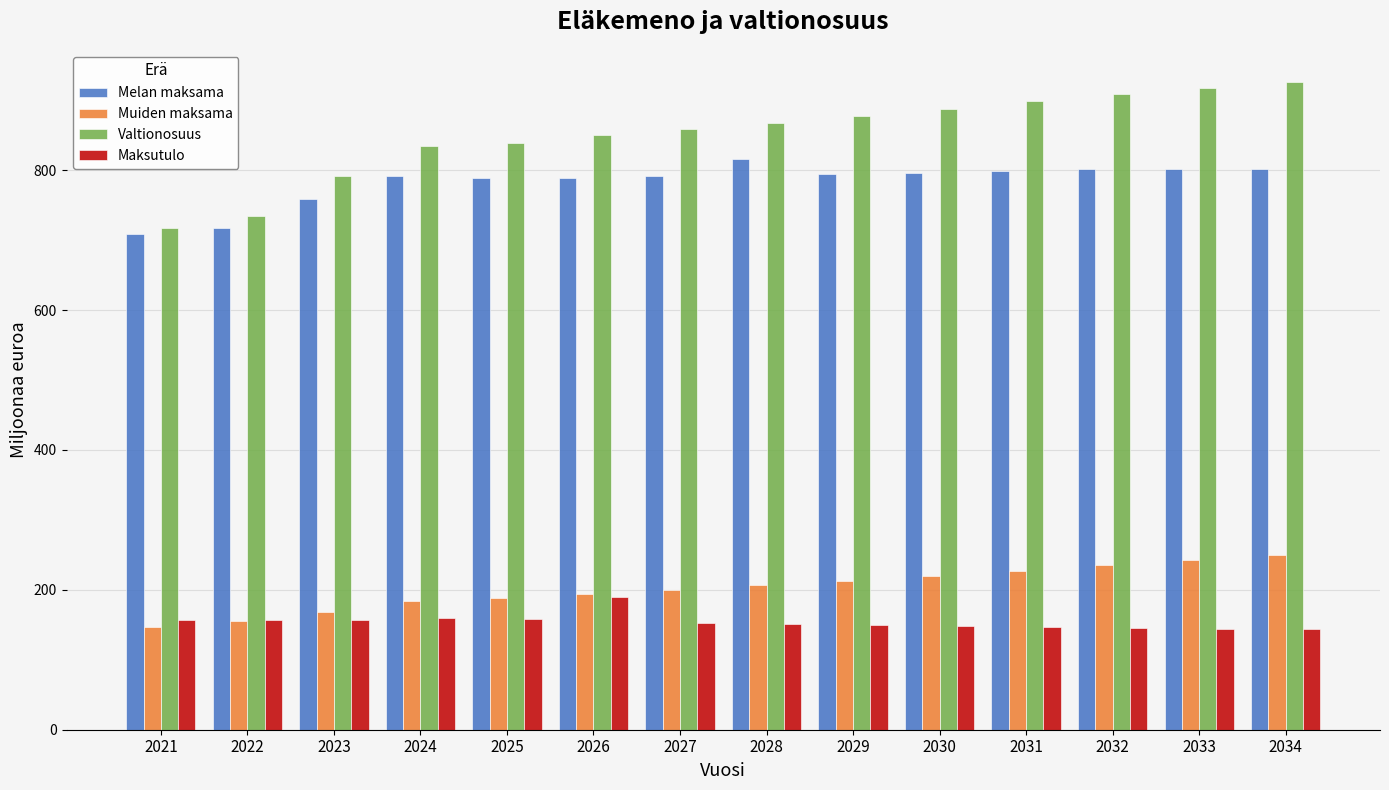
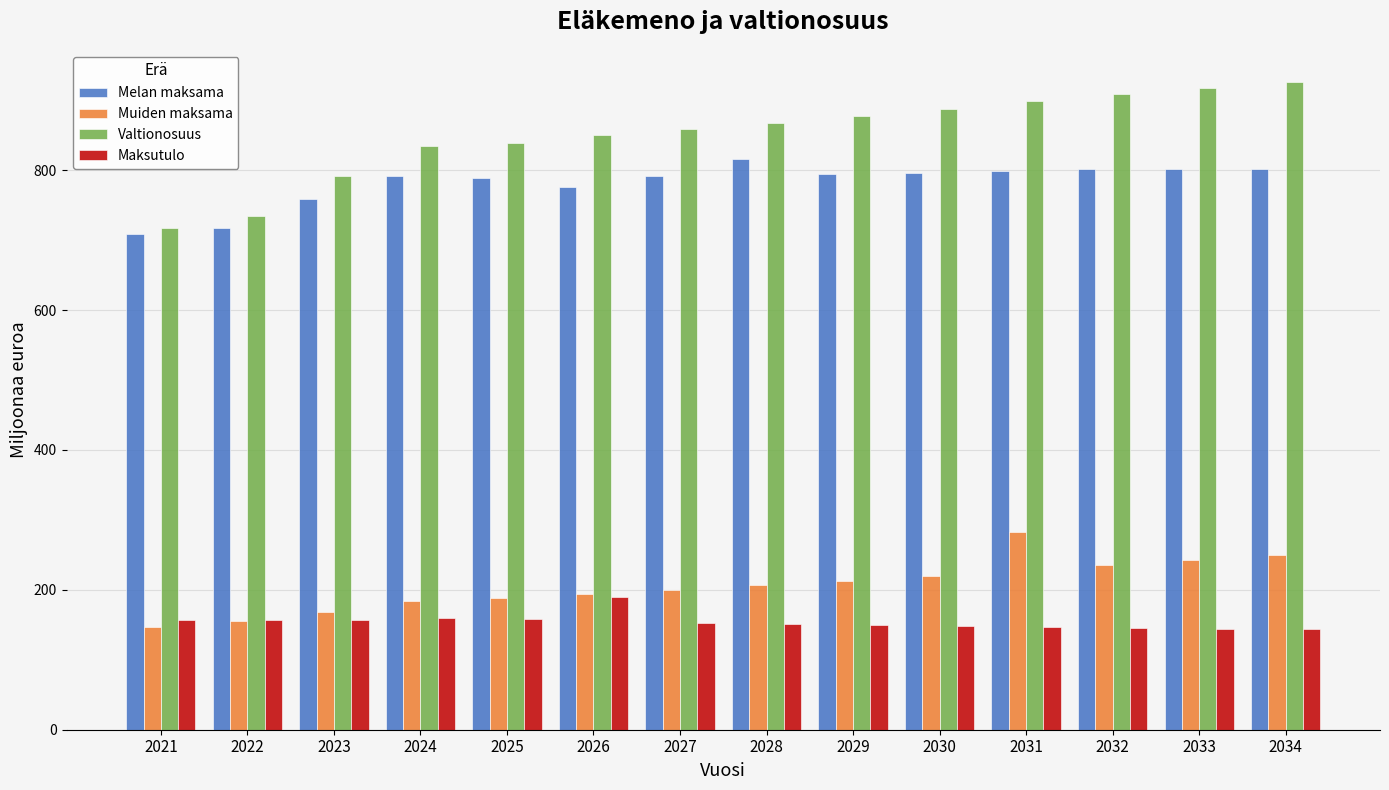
  {
    "Melan maksama": {
      "2021": 710,
      "2022": 720,
      "2023": 760,
      "2024": 790,
      "2025": 790,
-     "2026": 790,
+     "2026": 780,
      "2027": 790,
      "2028": 820,
      "2029": 790,
      "2030": 800,
      "2031": 800,
      "2032": 800,
      "2033": 800,
      "2034": 800
    },
    "Muiden maksama": {
      "2021": 150,
      "2022": 160,
      "2023": 170,
      "2024": 180,
      "2025": 190,
      "2026": 190,
      "2027": 200,
      "2028": 210,
      "2029": 210,
      "2030": 220,
-     "2031": 230,
+     "2031": 280,
      "2032": 240,
      "2033": 240,
      "2034": 250
    },
    "Valtionosuus": {
      "2021": 720,
      "2022": 740,
      "2023": 790,
      "2024": 830,
      "2025": 840,
      "2026": 850,
      "2027": 860,
      "2028": 870,
      "2029": 880,
      "2030": 890,
      "2031": 900,
      "2032": 910,
      "2033": 920,
      "2034": 930
    },
    "Maksutulo": {
      "2021": 160,
      "2022": 160,
      "2023": 160,
      "2024": 160,
      "2025": 160,
      "2026": 190,
      "2027": 150,
      "2028": 150,
      "2029": 150,
      "2030": 150,
      "2031": 150,
      "2032": 150,
      "2033": 140,
      "2034": 140
    }
  }
